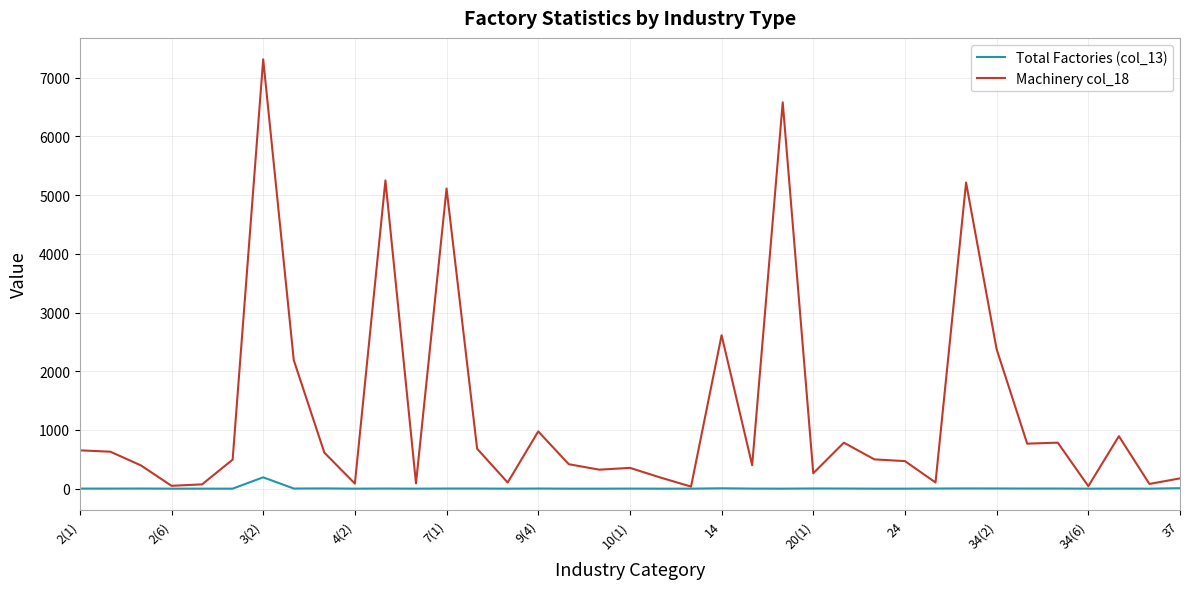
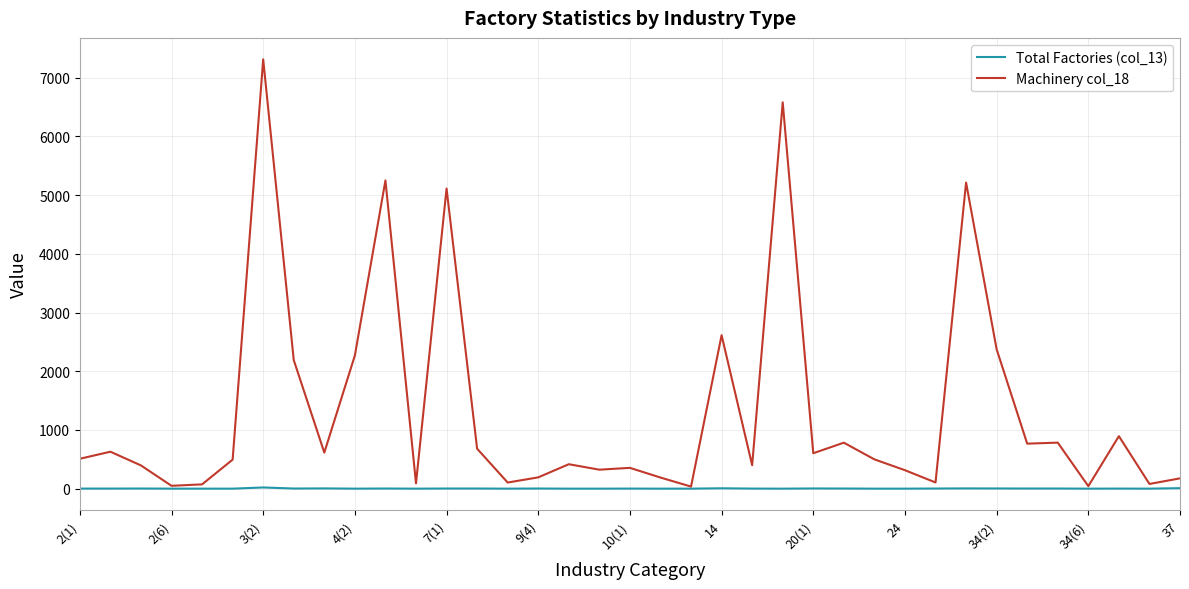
  {
    "Total Factories (col_13)": {
      "2(1)": 0,
      "2(6)": 0,
-     "3(2)": 200,
+     "3(2)": 0,
      "4(2)": 0,
      "7(1)": 0,
      "9(4)": 0,
      "10(1)": 0,
      "14": 0,
      "20(1)": 0,
      "24": 0,
      "34(2)": 0,
      "37": 0
    },
    "Machinery col_18": {
-     "2(1)": 700,
+     "2(1)": 500,
      "2(6)": 0,
      "3(2)": 7300,
-     "4(2)": 100,
+     "4(2)": 2300,
      "7(1)": 5100,
-     "9(4)": 1000,
+     "9(4)": 200,
      "10(1)": 400,
      "14": 2600,
-     "20(1)": 300,
-     "24": 500,
+     "20(1)": 600,
+     "24": 300,
      "34(2)": 2400,
      "37": 200
    }
  }
